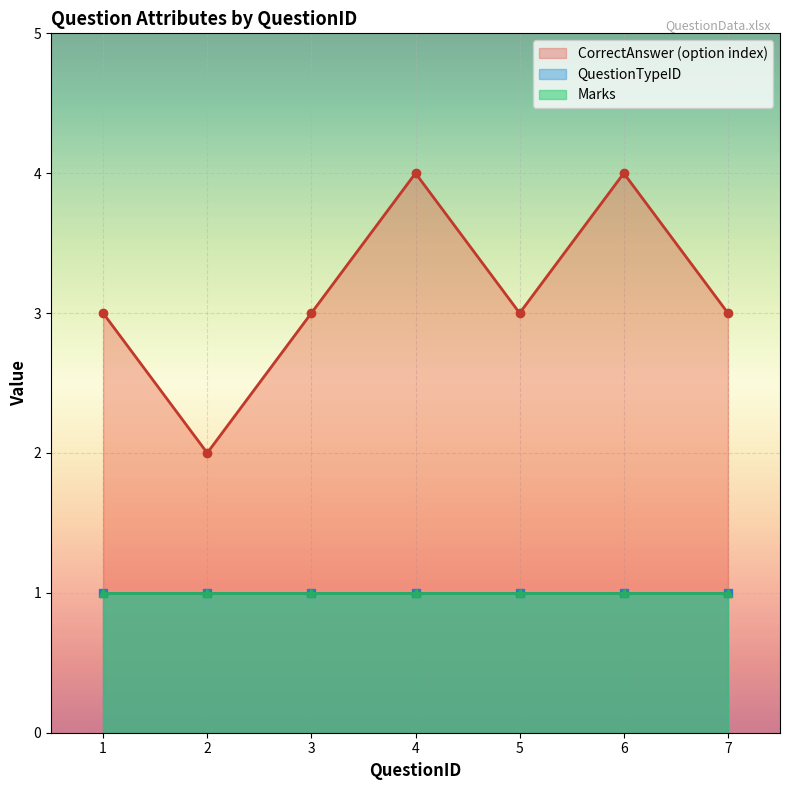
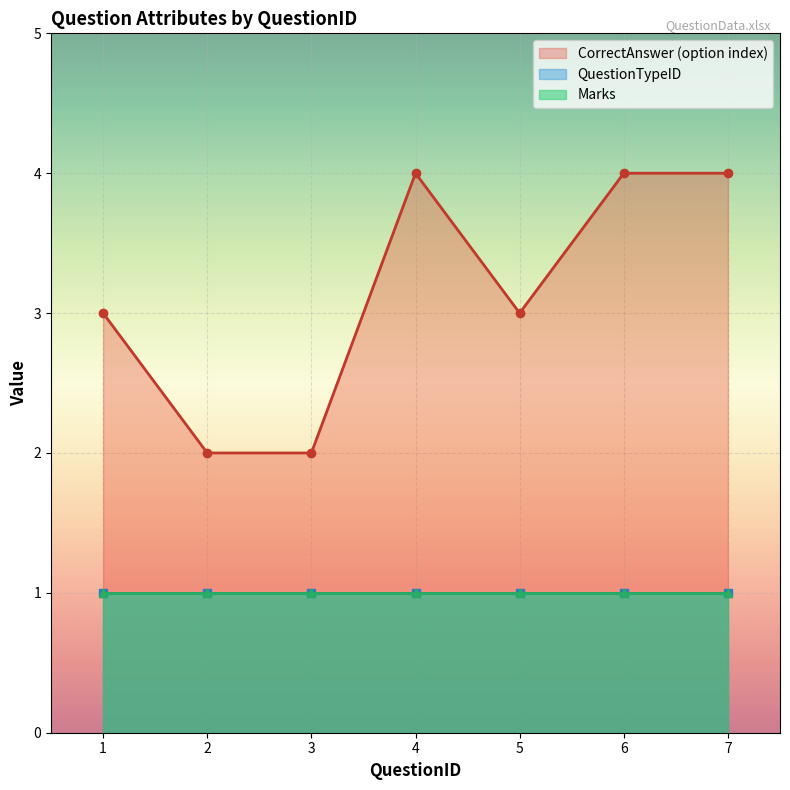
  {
    "CorrectAnswer (option index)": {
      "1": 3,
      "2": 2,
-     "3": 3,
+     "3": 2,
      "4": 4,
      "5": 3,
      "6": 4,
-     "7": 3
+     "7": 4
    },
    "Marks": {
      "1": 1,
      "2": 1,
      "3": 1,
      "4": 1,
      "5": 1,
      "6": 1,
      "7": 1
    }
  }
